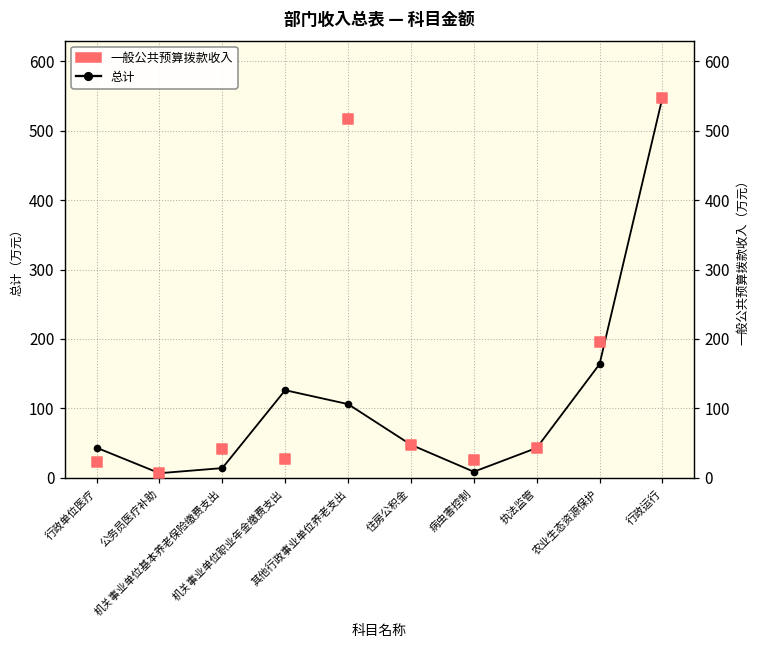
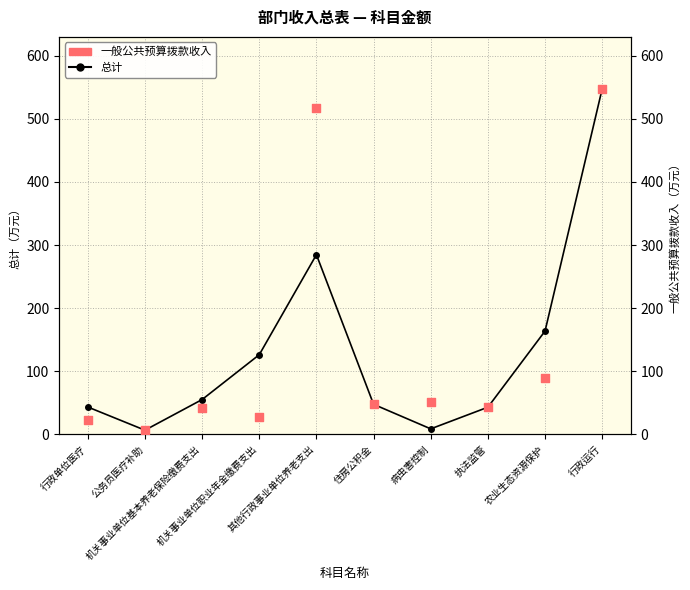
  {
    "总计": {
      "行政单位医疗": 40,
      "公务员医疗补助": 10,
-     "机关事业单位基本养老保险缴费支出": 10,
+     "机关事业单位基本养老保险缴费支出": 60,
      "机关事业单位职业年金缴费支出": 130,
-     "其他行政事业单位养老支出": 110,
+     "其他行政事业单位养老支出": 280,
      "住房公积金": 50,
      "病虫害控制": 10,
      "执法监管": 40,
      "农业生态资源保护": 160,
      "行政运行": 550
    },
    "一般公共预算拨款收入": {
-     "病虫害控制": 30,
-     "农业生态资源保护": 200
+     "病虫害控制": 50,
+     "农业生态资源保护": 90
    }
  }
